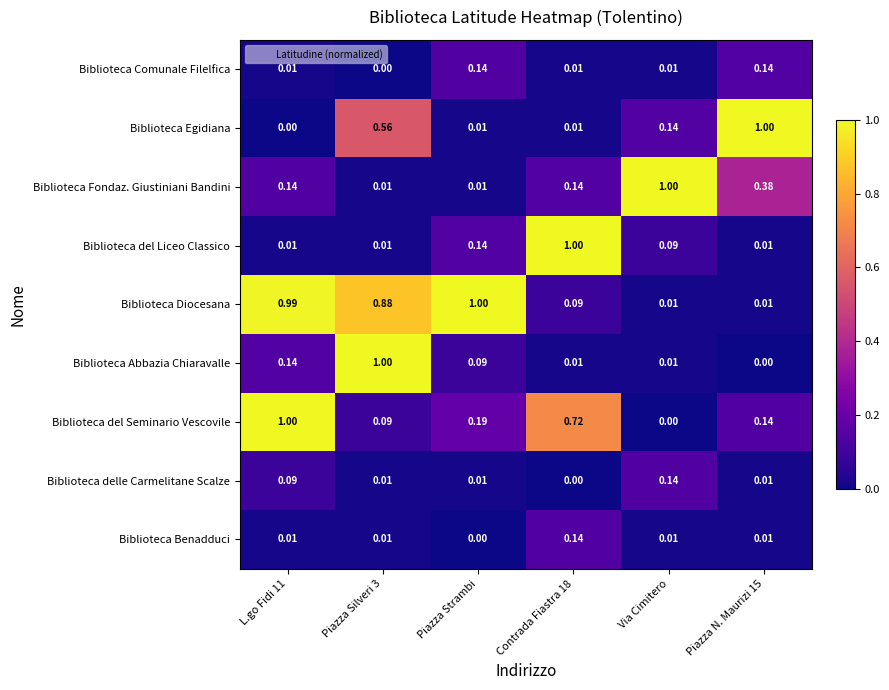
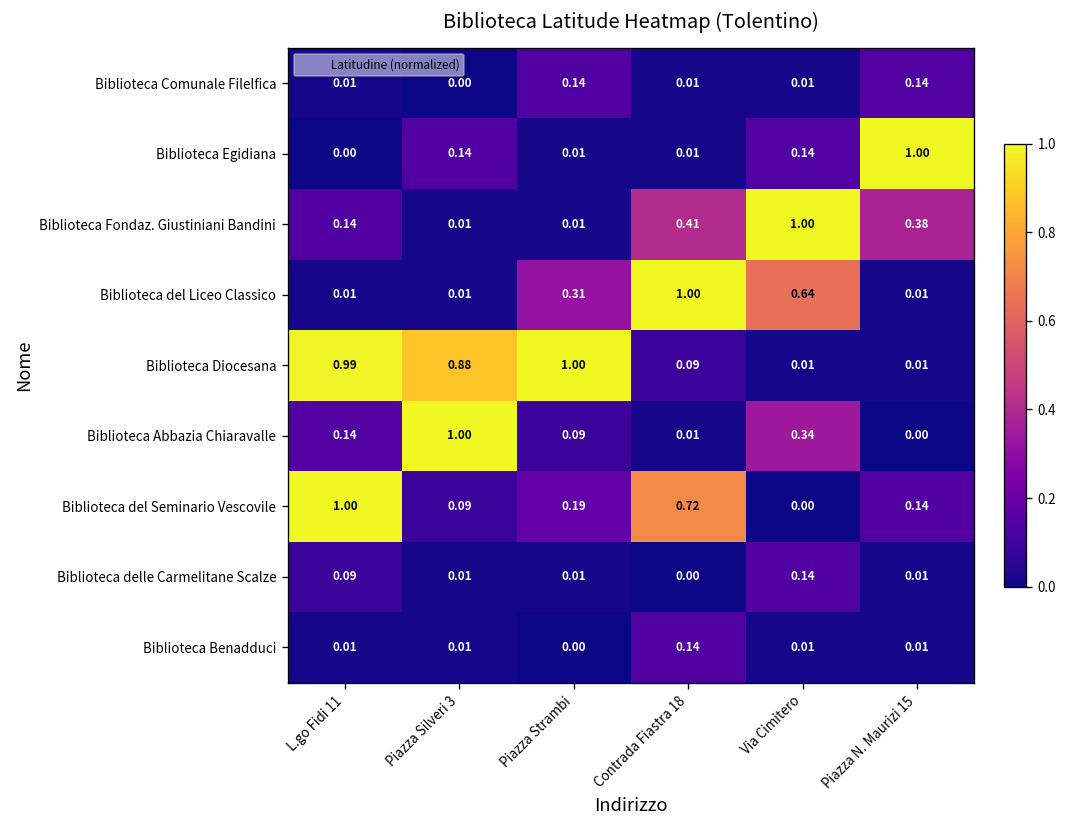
  {
    "Biblioteca Comunale Filelfica": {
      "L.go Fidi 11": 0.01,
      "Piazza Silveri 3": 0.00,
      "Piazza Strambi": 0.14,
      "Contrada Fiastra 18": 0.01,
      "Via Cimitero": 0.01,
      "Piazza N. Maurizi 15": 0.14
    },
    "Biblioteca Egidiana": {
      "L.go Fidi 11": 0.00,
-     "Piazza Silveri 3": 0.56,
+     "Piazza Silveri 3": 0.14,
      "Piazza Strambi": 0.01,
      "Contrada Fiastra 18": 0.01,
      "Via Cimitero": 0.14,
      "Piazza N. Maurizi 15": 1.00
    },
    "Biblioteca Fondaz. Giustiniani Bandini": {
      "L.go Fidi 11": 0.14,
      "Piazza Silveri 3": 0.01,
      "Piazza Strambi": 0.01,
-     "Contrada Fiastra 18": 0.14,
+     "Contrada Fiastra 18": 0.41,
      "Via Cimitero": 1.00,
      "Piazza N. Maurizi 15": 0.38
    },
    "Biblioteca del Liceo Classico": {
      "L.go Fidi 11": 0.01,
      "Piazza Silveri 3": 0.01,
-     "Piazza Strambi": 0.14,
+     "Piazza Strambi": 0.31,
      "Contrada Fiastra 18": 1.00,
-     "Via Cimitero": 0.09,
+     "Via Cimitero": 0.64,
      "Piazza N. Maurizi 15": 0.01
    },
    "Biblioteca Diocesana": {
      "L.go Fidi 11": 0.99,
      "Piazza Silveri 3": 0.88,
      "Piazza Strambi": 1.00,
      "Contrada Fiastra 18": 0.09,
      "Via Cimitero": 0.01,
      "Piazza N. Maurizi 15": 0.01
    },
    "Biblioteca Abbazia Chiaravalle": {
      "L.go Fidi 11": 0.14,
      "Piazza Silveri 3": 1.00,
      "Piazza Strambi": 0.09,
      "Contrada Fiastra 18": 0.01,
-     "Via Cimitero": 0.01,
+     "Via Cimitero": 0.34,
      "Piazza N. Maurizi 15": 0.00
    },
    "Biblioteca del Seminario Vescovile": {
      "L.go Fidi 11": 1.00,
      "Piazza Silveri 3": 0.09,
      "Piazza Strambi": 0.19,
      "Contrada Fiastra 18": 0.72,
      "Via Cimitero": 0.00,
      "Piazza N. Maurizi 15": 0.14
    },
    "Biblioteca delle Carmelitane Scalze": {
      "L.go Fidi 11": 0.09,
      "Piazza Silveri 3": 0.01,
      "Piazza Strambi": 0.01,
      "Contrada Fiastra 18": 0.00,
      "Via Cimitero": 0.14,
      "Piazza N. Maurizi 15": 0.01
    },
    "Biblioteca Benadduci": {
      "L.go Fidi 11": 0.01,
      "Piazza Silveri 3": 0.01,
      "Piazza Strambi": 0.00,
      "Contrada Fiastra 18": 0.14,
      "Via Cimitero": 0.01,
      "Piazza N. Maurizi 15": 0.01
    }
  }
